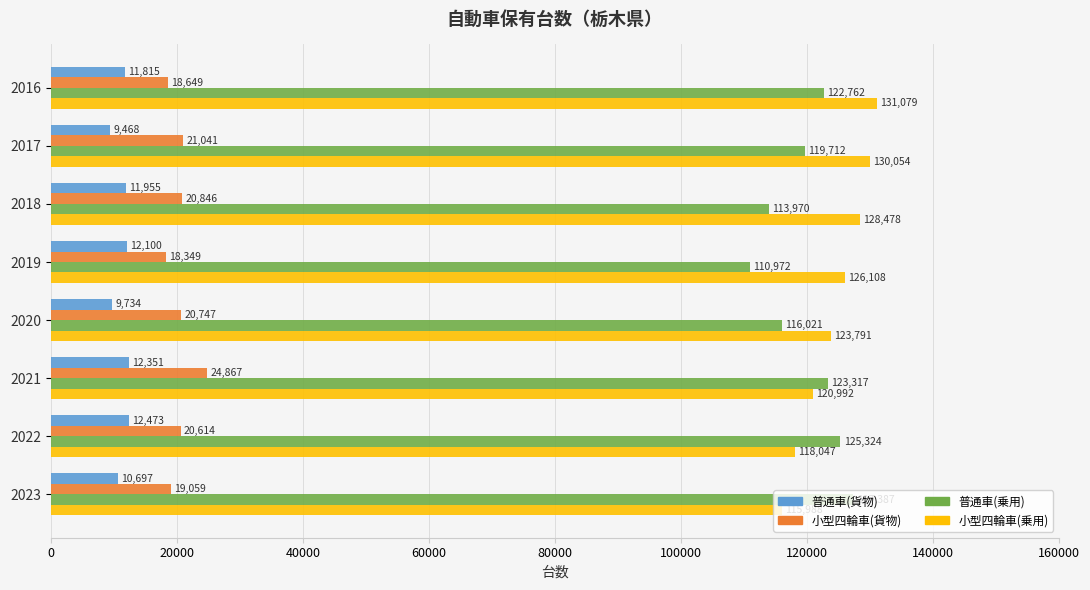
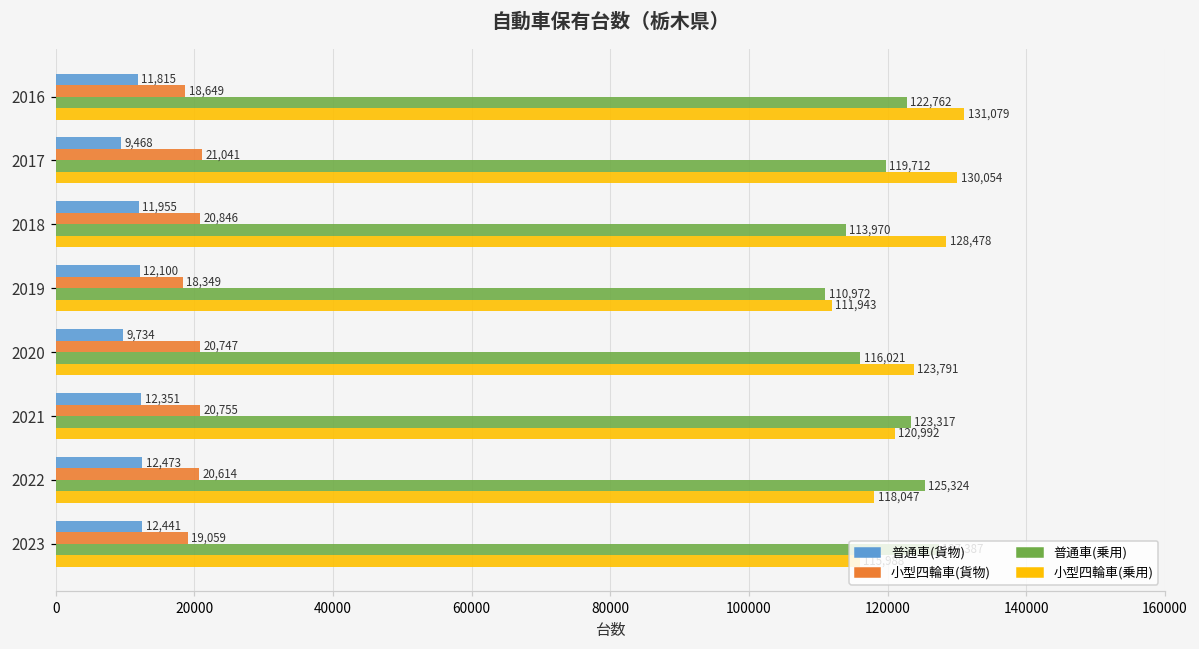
  {
    "普通車(貨物)": {
      "2016": "11,815",
      "2017": "9,468",
      "2018": "11,955",
      "2019": "12,100",
      "2020": "9,734",
      "2021": "12,351",
      "2022": "12,473",
-     "2023": "10,697"
+     "2023": "12,441"
    },
    "小型四輪車(貨物)": {
      "2016": "18,649",
      "2017": "21,041",
      "2018": "20,846",
      "2019": "18,349",
      "2020": "20,747",
-     "2021": "24,867",
+     "2021": "20,755",
      "2022": "20,614",
      "2023": "19,059"
    },
    "普通車(乗用)": {
      "2016": "122,762",
      "2017": "119,712",
      "2018": "113,970",
      "2019": "110,972",
      "2020": "116,021",
      "2021": "123,317",
      "2022": "125,324"
    },
    "小型四輪車(乗用)": {
      "2016": "131,079",
      "2017": "130,054",
      "2018": "128,478",
-     "2019": "126,108",
+     "2019": "111,943",
      "2020": "123,791",
      "2021": "120,992",
      "2022": "118,047"
    }
  }
